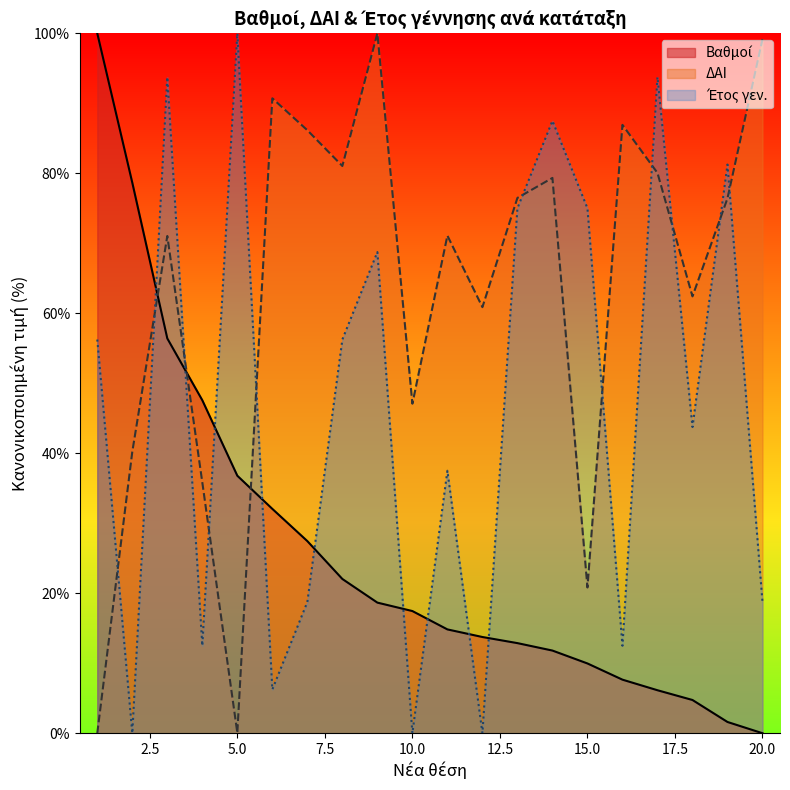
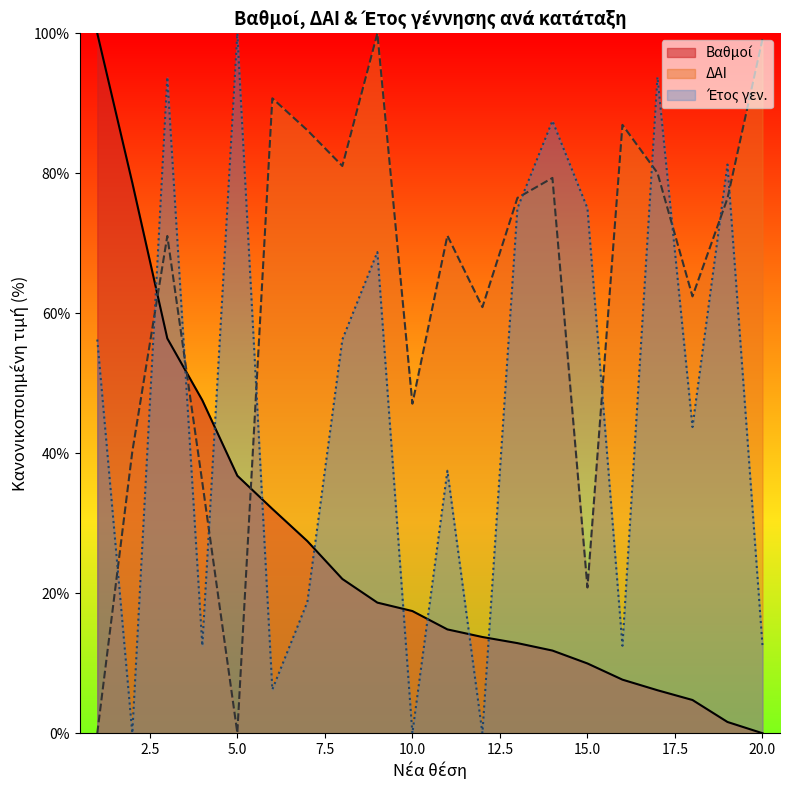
  {
    "Έτος γεν.": {
      "5.0": "100%",
      "10.0": "0%",
      "15.0": "75%",
-     "20.0": "19%"
+     "20.0": "13%"
    }
  }
